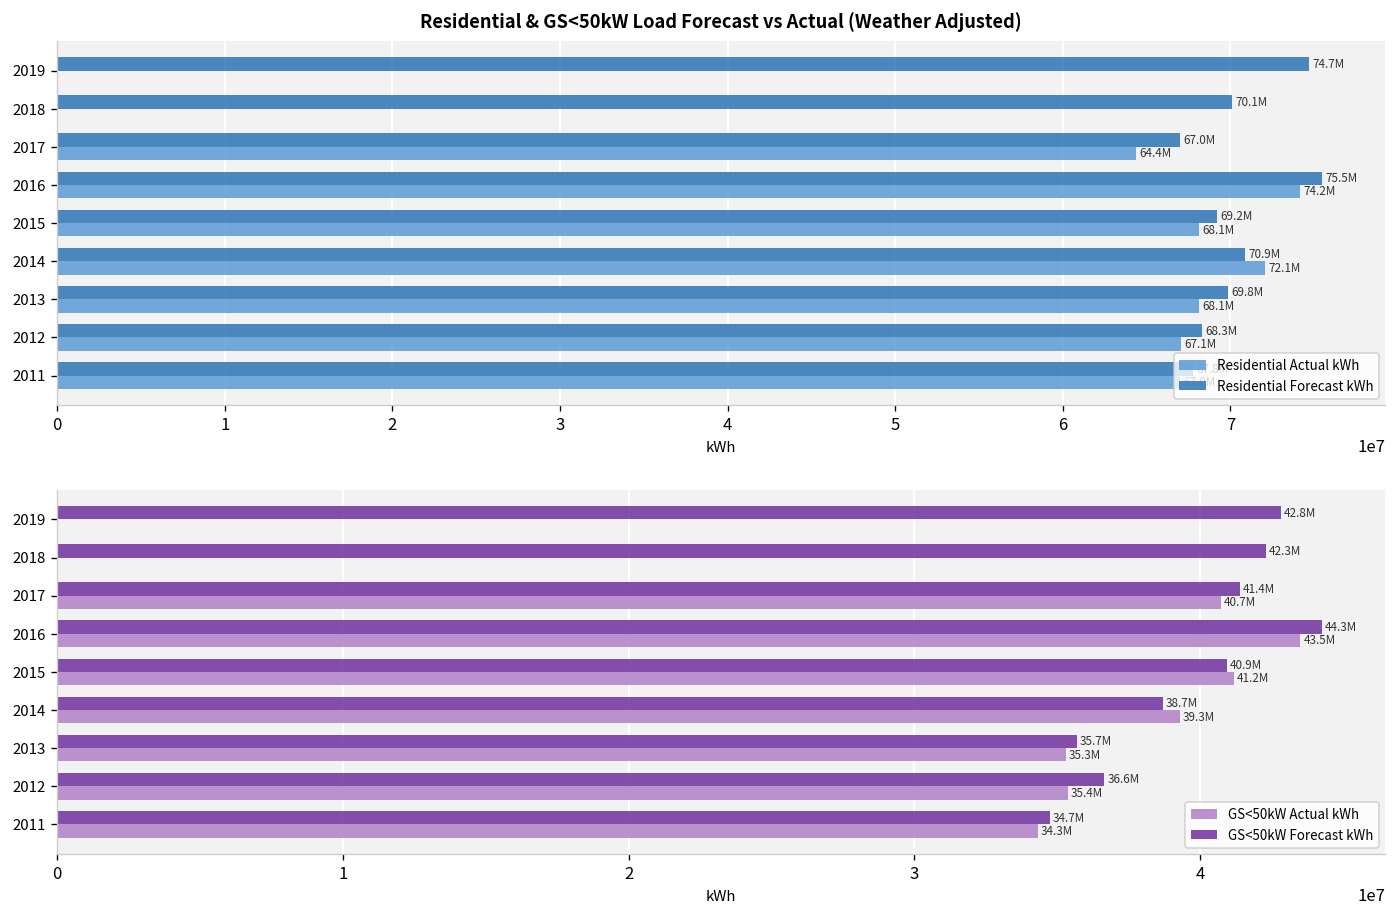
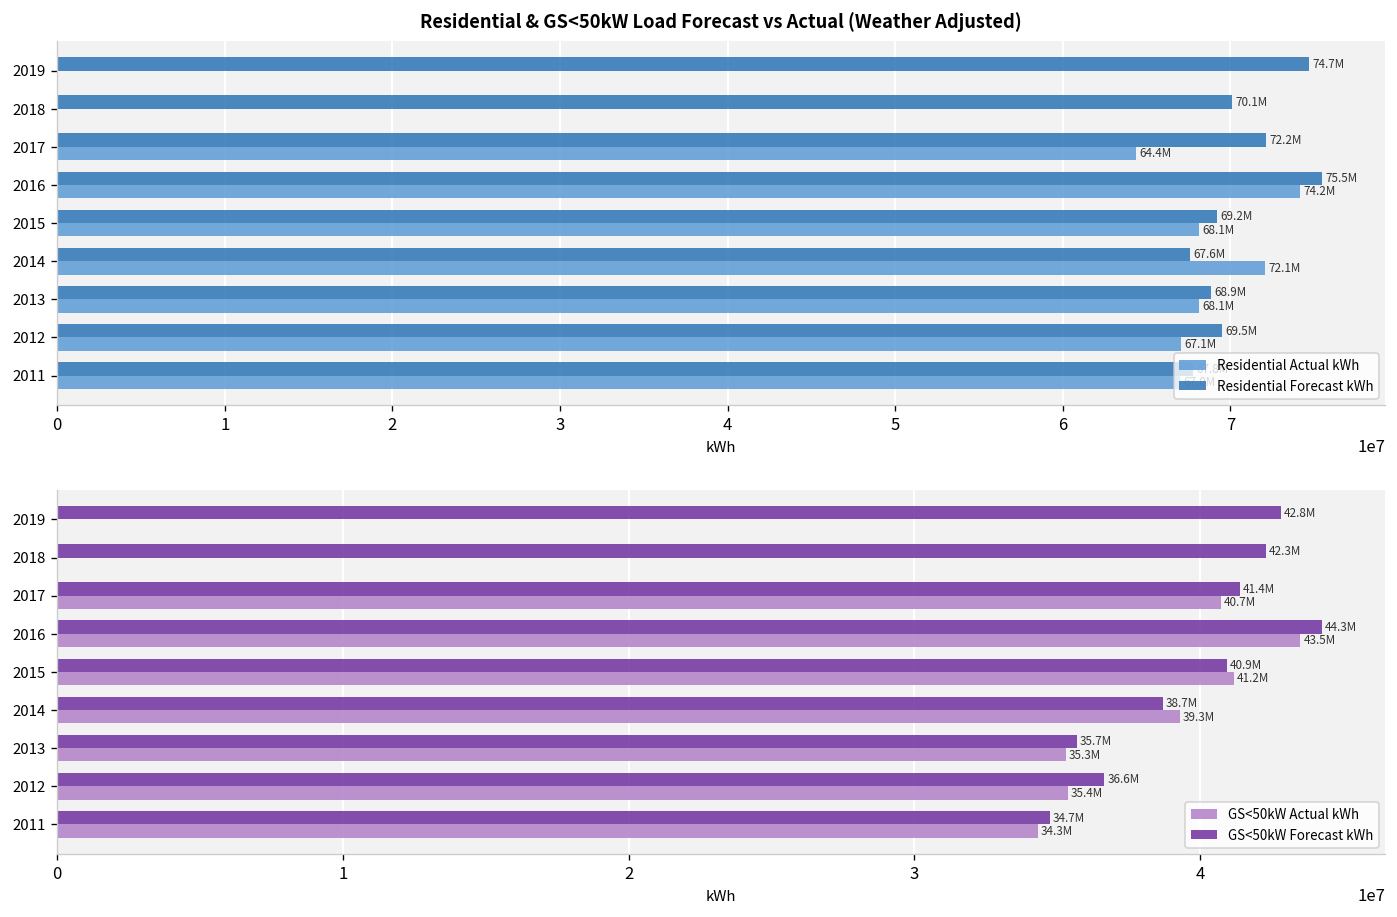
  {
    "Residential & GS<50kW Load Forecast vs Actual (Weather Adjusted)": {
      "Residential Actual kWh": {
        "2017": "64.4M",
        "2016": "74.2M",
        "2015": "68.1M",
        "2014": "72.1M",
        "2013": "68.1M",
        "2012": "67.1M"
      },
      "Residential Forecast kWh": {
        "2019": "74.7M",
        "2018": "70.1M",
-       "2017": "67.0M",
+       "2017": "72.2M",
        "2016": "75.5M",
        "2015": "69.2M",
-       "2014": "70.9M",
-       "2013": "69.8M",
-       "2012": "68.3M"
+       "2014": "67.6M",
+       "2013": "68.9M",
+       "2012": "69.5M"
      }
    }
  }
